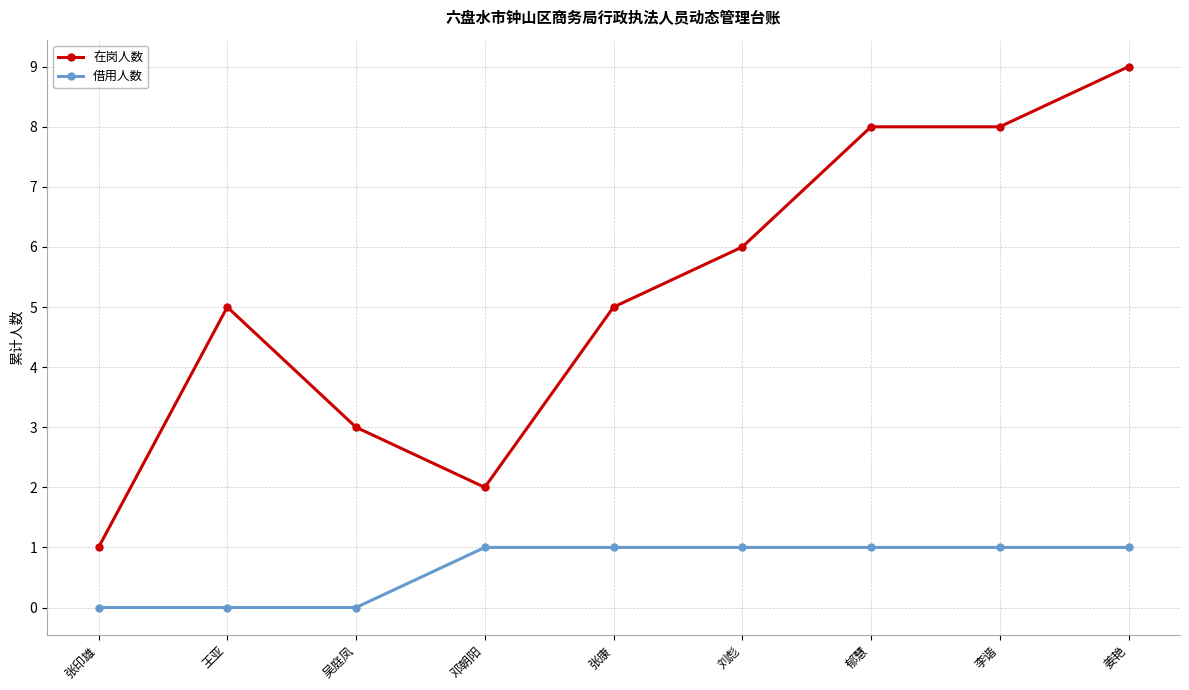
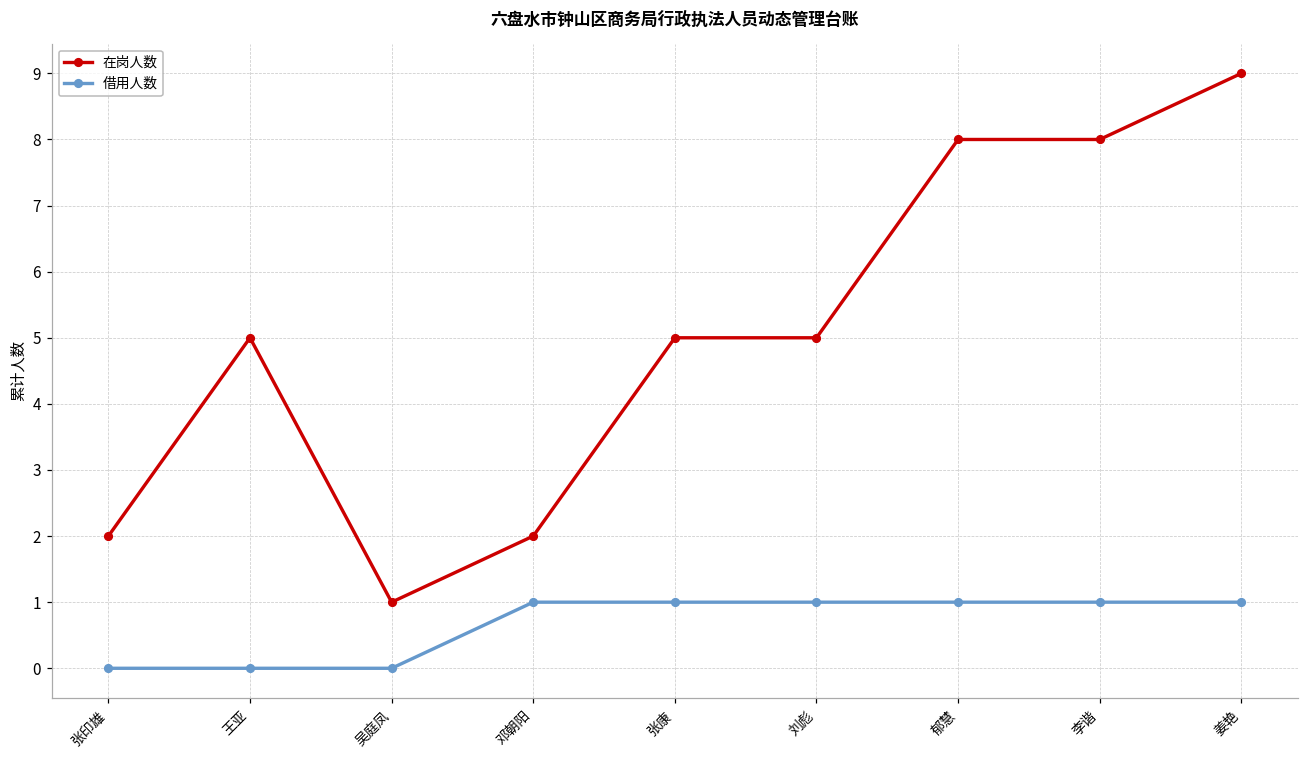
  {
    "在岗人数": {
-     "张印雄": 1,
+     "张印雄": 2,
      "王亚": 5,
-     "吴庭凤": 3,
+     "吴庭凤": 1,
      "邓朝阳": 2,
      "张康": 5,
-     "刘彪": 6,
+     "刘彪": 5,
      "郁慧": 8,
      "李谐": 8,
      "姜艳": 9
    },
    "借用人数": {
      "张印雄": 0,
      "王亚": 0,
      "吴庭凤": 0,
      "邓朝阳": 1,
      "张康": 1,
      "刘彪": 1,
      "郁慧": 1,
      "李谐": 1,
      "姜艳": 1
    }
  }
